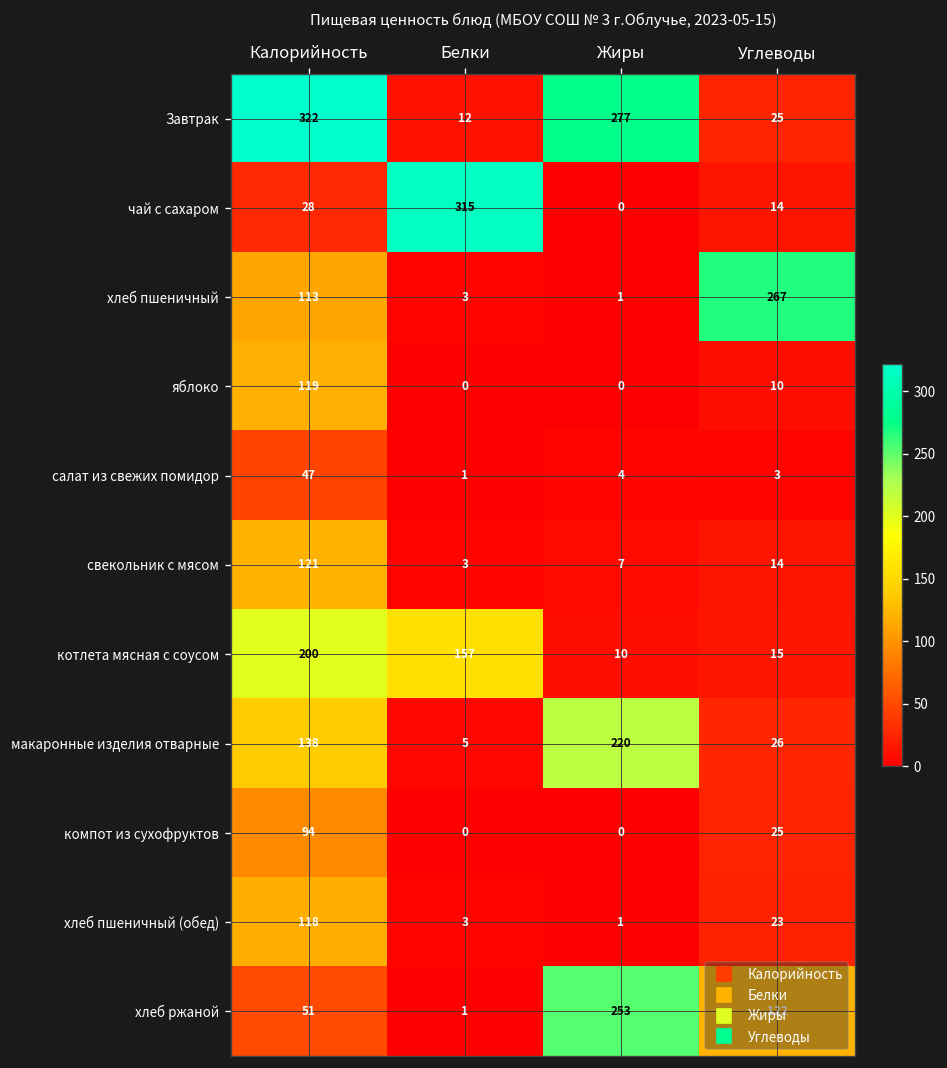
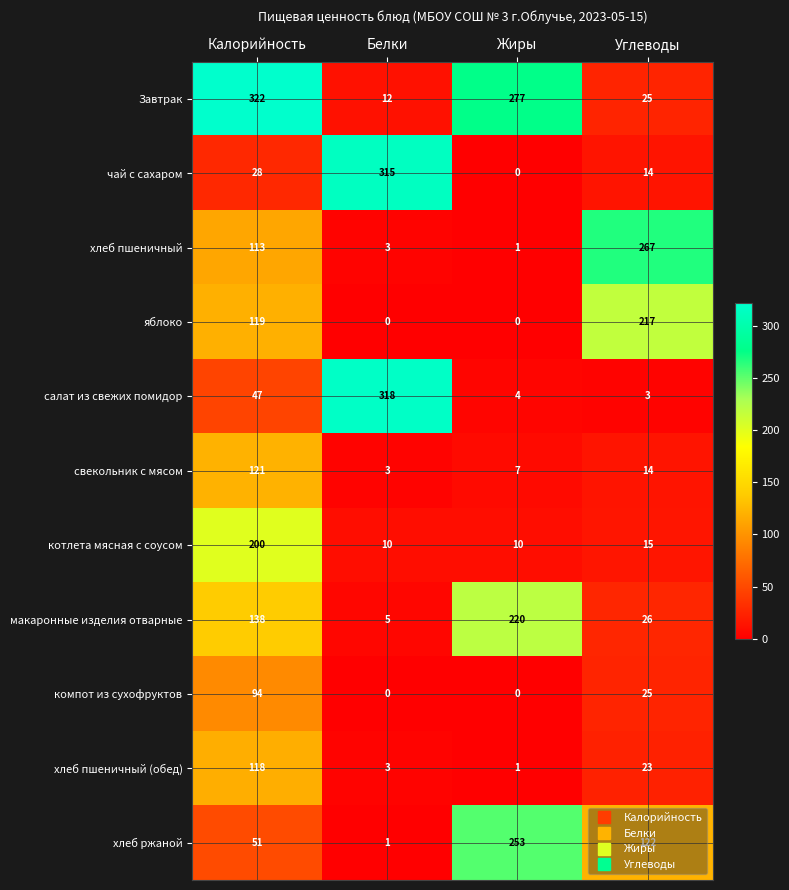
  {
    "Завтрак": {
      "Калорийность": 322,
      "Белки": 12,
      "Жиры": 277,
      "Углеводы": 25
    },
    "чай с сахаром": {
      "Калорийность": 28,
      "Белки": 315,
      "Жиры": 0,
      "Углеводы": 14
    },
    "хлеб пшеничный": {
      "Калорийность": 113,
      "Белки": 3,
      "Жиры": 1,
      "Углеводы": 267
    },
    "яблоко": {
      "Калорийность": 119,
      "Белки": 0,
      "Жиры": 0,
-     "Углеводы": 10
+     "Углеводы": 217
    },
    "салат из свежих помидор": {
      "Калорийность": 47,
-     "Белки": 1,
+     "Белки": 318,
      "Жиры": 4,
      "Углеводы": 3
    },
    "свекольник с мясом": {
      "Калорийность": 121,
      "Белки": 3,
      "Жиры": 7,
      "Углеводы": 14
    },
    "котлета мясная с соусом": {
      "Калорийность": 200,
-     "Белки": 157,
+     "Белки": 10,
      "Жиры": 10,
      "Углеводы": 15
    },
    "макаронные изделия отварные": {
      "Калорийность": 138,
      "Белки": 5,
      "Жиры": 220,
      "Углеводы": 26
    },
    "компот из сухофруктов": {
      "Калорийность": 94,
      "Белки": 0,
      "Жиры": 0,
      "Углеводы": 25
    },
    "хлеб пшеничный (обед)": {
      "Калорийность": 118,
      "Белки": 3,
      "Жиры": 1,
      "Углеводы": 23
    },
    "хлеб ржаной": {
      "Калорийность": 51,
      "Белки": 1,
      "Жиры": 253
    }
  }
